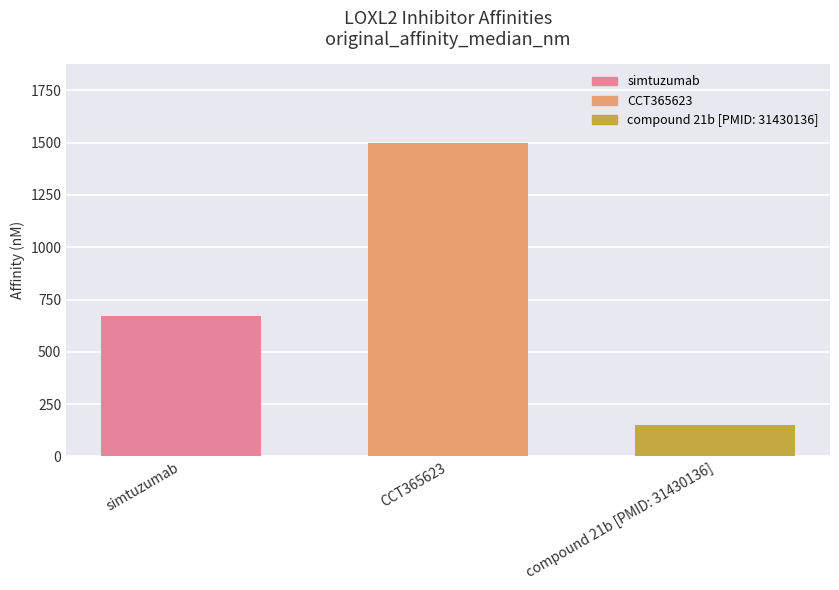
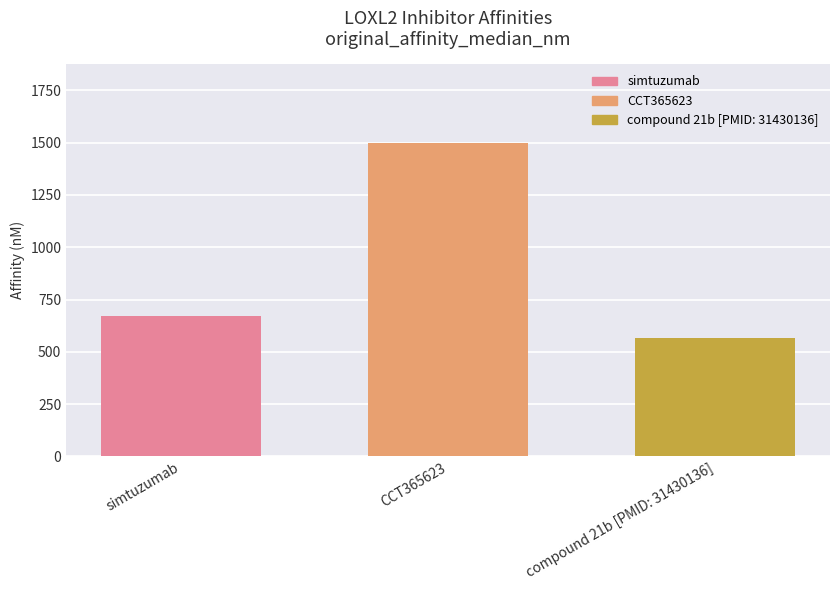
  {
    "simtuzumab": 670,
    "CCT365623": 1500,
-   "compound 21b [PMID: 31430136]": 150
+   "compound 21b [PMID: 31430136]": 560
  }
